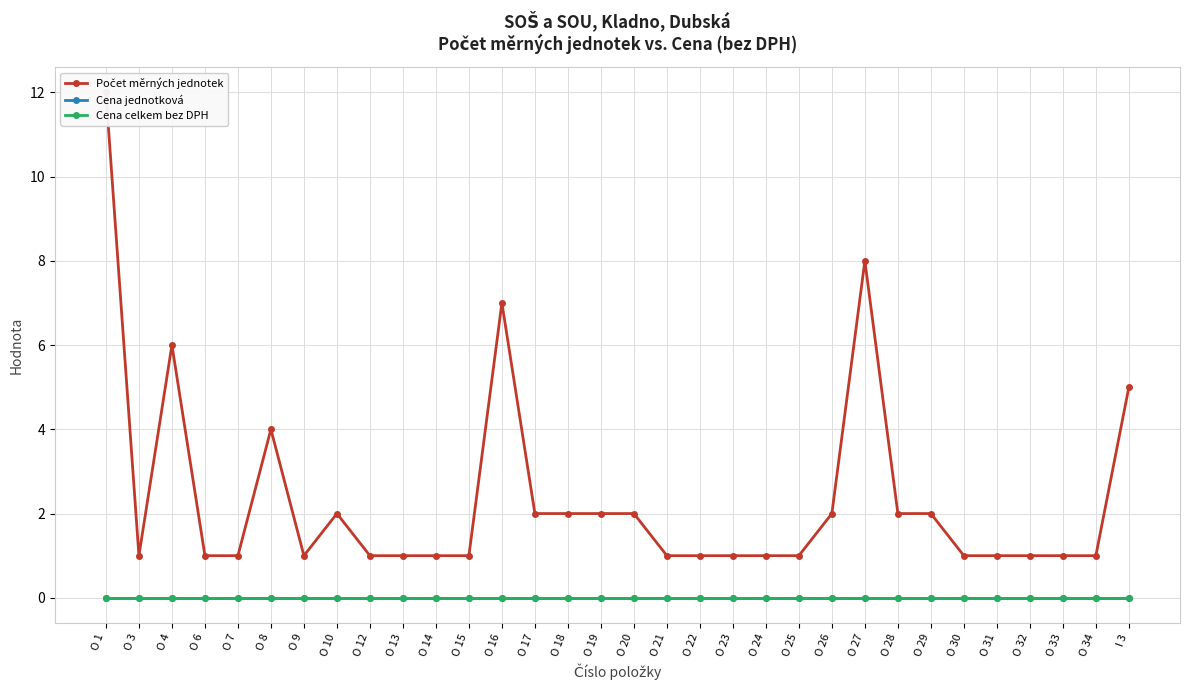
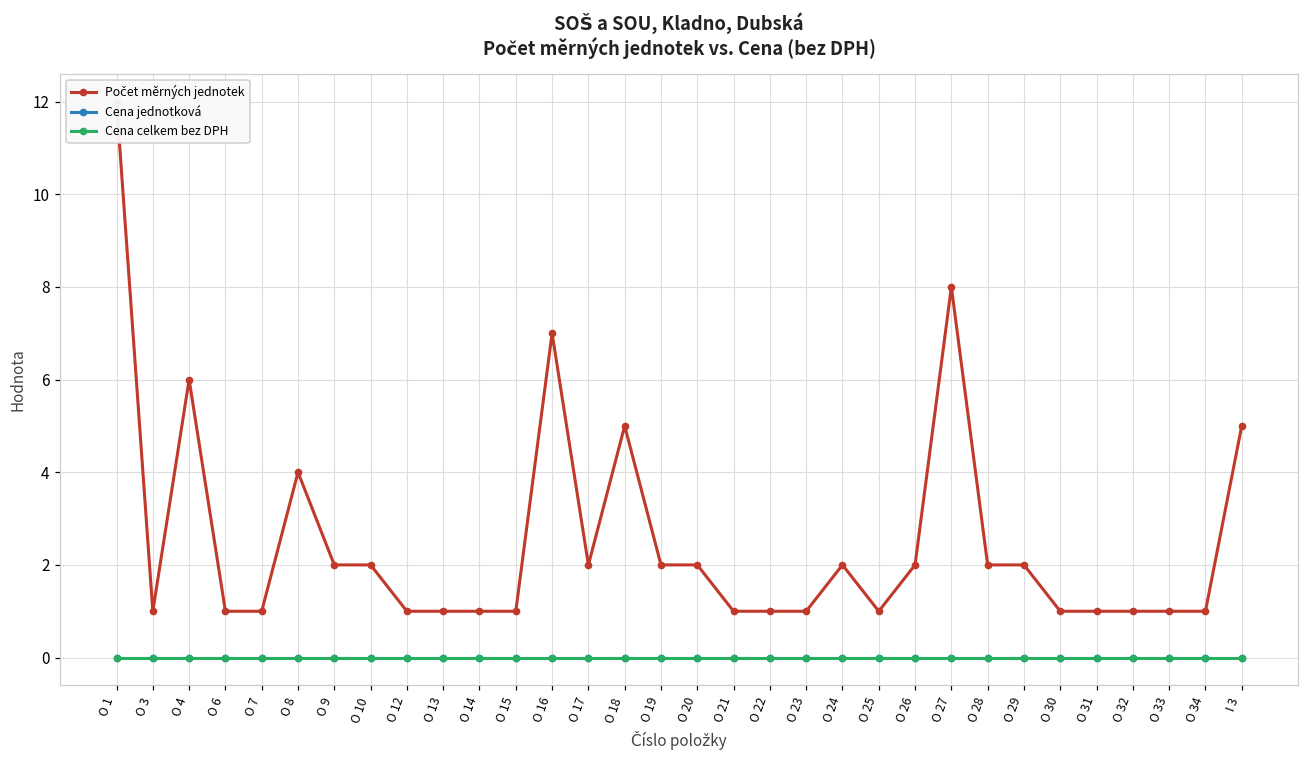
  {
    "Počet měrných jednotek": {
      "O 3": 1,
      "O 4": 6,
      "O 6": 1,
      "O 7": 1,
      "O 8": 4,
-     "O 9": 1,
+     "O 9": 2,
      "O 10": 2,
      "O 12": 1,
      "O 13": 1,
      "O 14": 1,
      "O 15": 1,
      "O 16": 7,
      "O 17": 2,
-     "O 18": 2,
+     "O 18": 5,
      "O 19": 2,
      "O 20": 2,
      "O 21": 1,
      "O 22": 1,
      "O 23": 1,
-     "O 24": 1,
+     "O 24": 2,
      "O 25": 1,
      "O 26": 2,
      "O 27": 8,
      "O 28": 2,
      "O 29": 2,
      "O 30": 1,
      "O 31": 1,
      "O 32": 1,
      "O 33": 1,
      "O 34": 1,
      "I 3": 5
    },
    "Cena celkem bez DPH": {
      "O 1": 0,
      "O 3": 0,
      "O 4": 0,
      "O 6": 0,
      "O 7": 0,
      "O 8": 0,
      "O 9": 0,
      "O 10": 0,
      "O 12": 0,
      "O 13": 0,
      "O 14": 0,
      "O 15": 0,
      "O 16": 0,
      "O 17": 0,
      "O 18": 0,
      "O 19": 0,
      "O 20": 0,
      "O 21": 0,
      "O 22": 0,
      "O 23": 0,
      "O 24": 0,
      "O 25": 0,
      "O 26": 0,
      "O 27": 0,
      "O 28": 0,
      "O 29": 0,
      "O 30": 0,
      "O 31": 0,
      "O 32": 0,
      "O 33": 0,
      "O 34": 0,
      "I 3": 0
    }
  }
